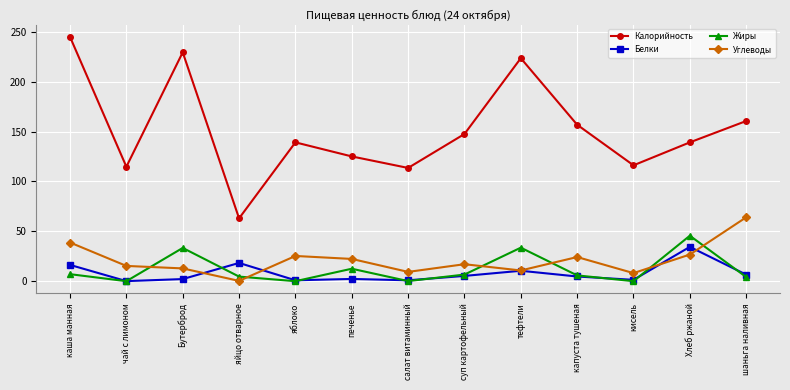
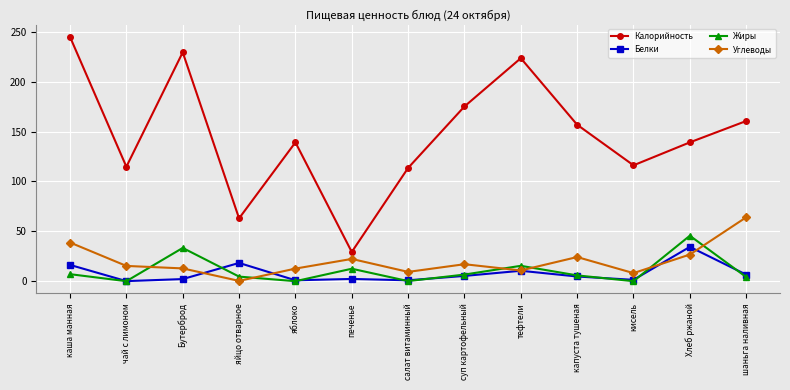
  {
    "Калорийность": {
      "каша манная": 240,
      "чай с лимоном": 110,
      "Бутерброд": 230,
      "яйцо отварное": 60,
      "яблоко": 140,
-     "печенье": 130,
+     "печенье": 30,
      "салат витаминный": 110,
-     "суп картофельный": 150,
+     "суп картофельный": 180,
      "тефтели": 220,
      "капуста тушеная": 160,
      "кисель": 120,
      "Хлеб ржаной": 140,
      "шаньга наливная": 160
    },
    "Белки": {
      "каша манная": 20,
      "Бутерброд": 0,
      "яйцо отварное": 20,
      "печенье": 0,
      "Хлеб ржаной": 30
    },
    "Жиры": {
      "каша манная": 10,
      "Бутерброд": 30,
      "яйцо отварное": 0,
      "печенье": 10,
-     "тефтели": 30,
+     "тефтели": 20,
      "Хлеб ржаной": 50
    },
    "Углеводы": {
      "каша манная": 40,
      "чай с лимоном": 20,
      "Бутерброд": 10,
      "яйцо отварное": 0,
-     "яблоко": 30,
+     "яблоко": 10,
      "печенье": 20,
      "салат витаминный": 10,
      "суп картофельный": 20,
      "капуста тушеная": 20,
      "кисель": 10,
      "Хлеб ржаной": 30,
      "шаньга наливная": 60
    }
  }
